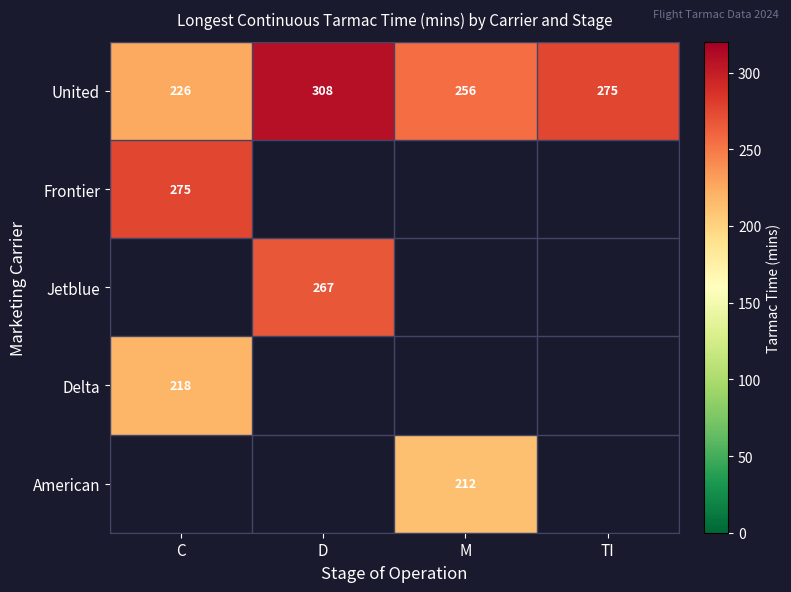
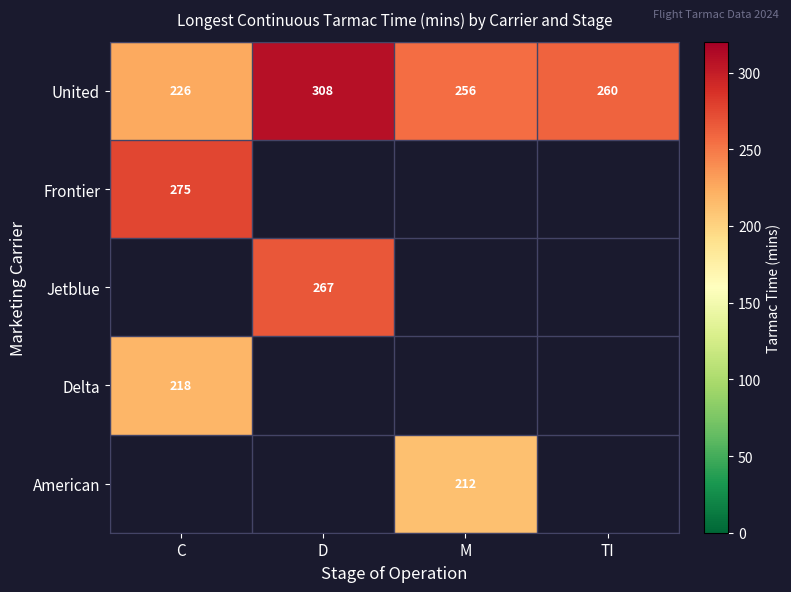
  {
    "United": {
      "C": 226,
      "D": 308,
      "M": 256,
-     "TI": 275
+     "TI": 260
    },
    "Frontier": {
      "C": 275
    },
    "Jetblue": {
      "D": 267
    },
    "Delta": {
      "C": 218
    },
    "American": {
      "M": 212
    }
  }
